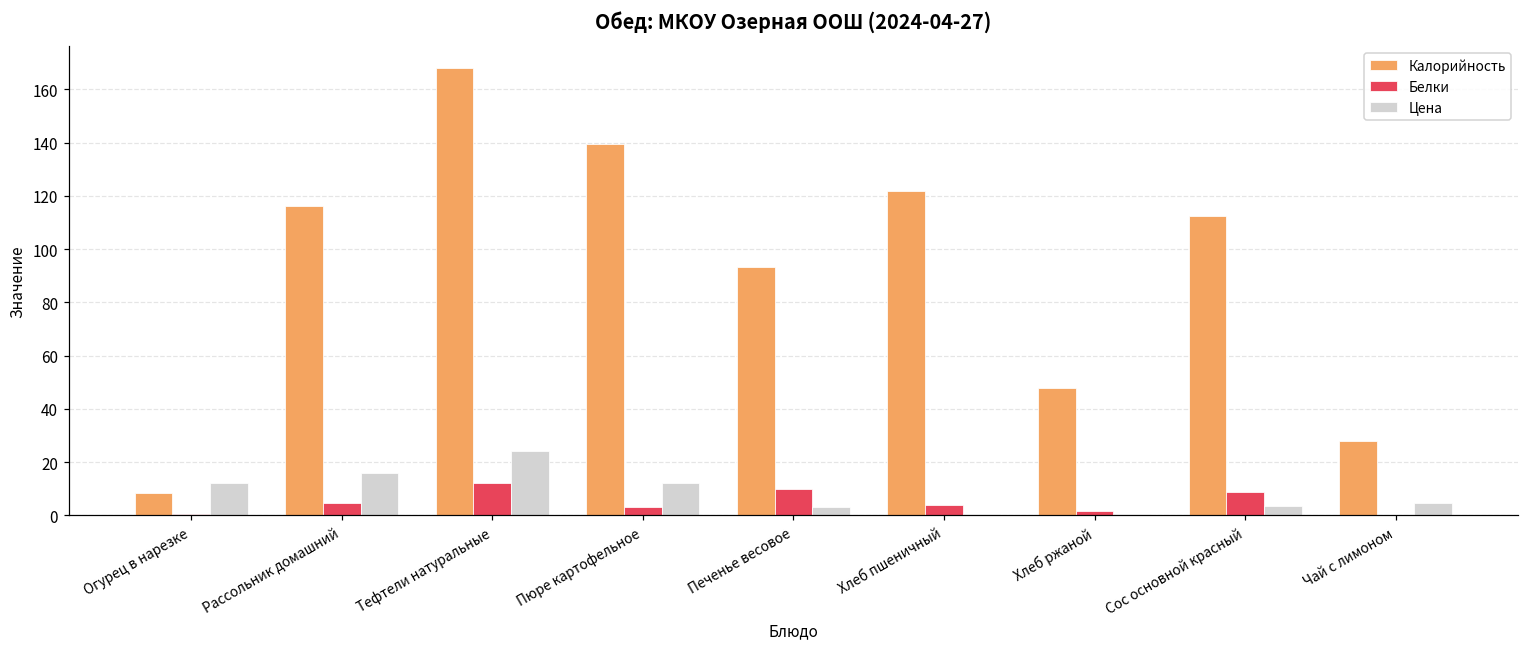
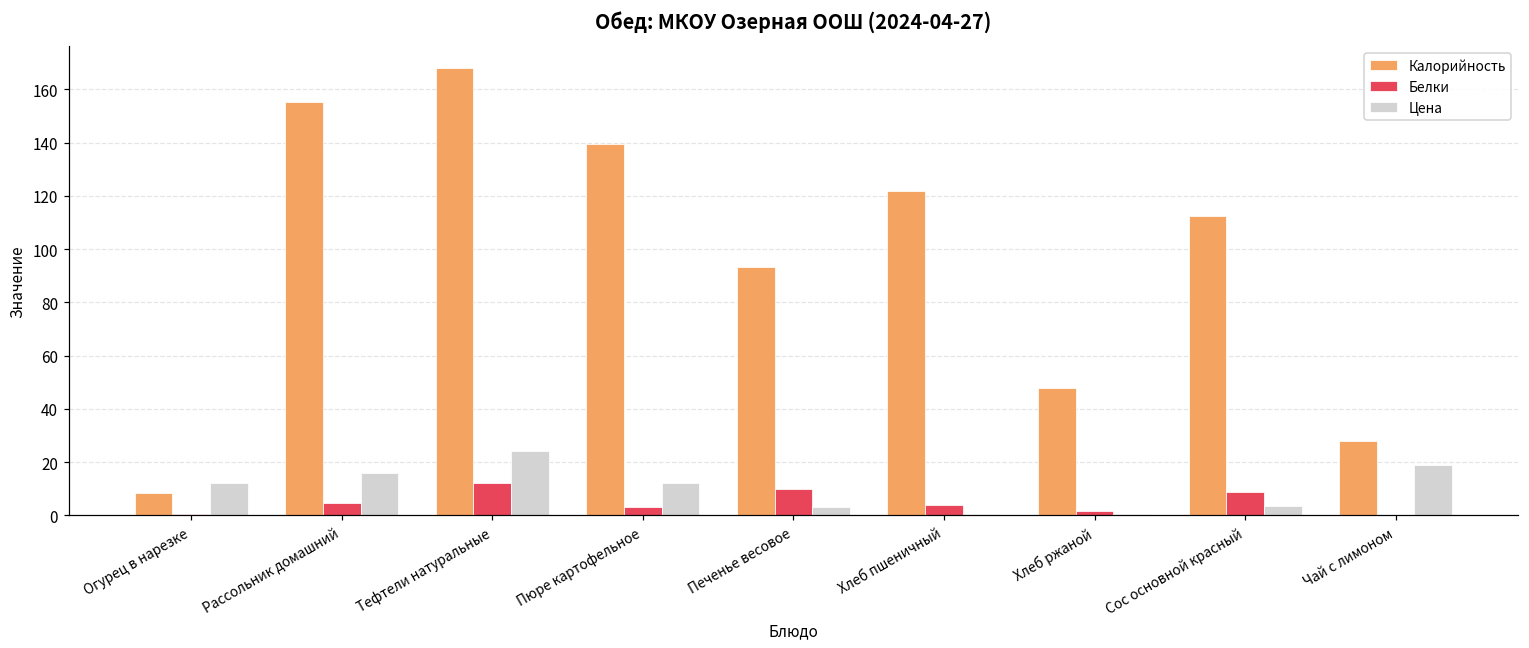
  {
    "Калорийность": {
      "Огурец в нарезке": 9,
-     "Рассольник домашний": 116,
+     "Рассольник домашний": 155,
      "Тефтели натуральные": 168,
      "Пюре картофельное": 139,
      "Печенье весовое": 93,
      "Хлеб пшеничный": 122,
      "Хлеб ржаной": 48,
      "Сос основной красный": 113,
      "Чай с лимоном": 28
    },
    "Белки": {
      "Рассольник домашний": 5,
      "Тефтели натуральные": 12,
      "Пюре картофельное": 3,
      "Печенье весовое": 10,
      "Хлеб пшеничный": 4,
      "Хлеб ржаной": 2,
      "Сос основной красный": 9
    },
    "Цена": {
      "Огурец в нарезке": 12,
      "Рассольник домашний": 16,
      "Тефтели натуральные": 24,
      "Пюре картофельное": 12,
      "Печенье весовое": 3,
      "Сос основной красный": 4,
-     "Чай с лимоном": 5
+     "Чай с лимоном": 19
    }
  }
